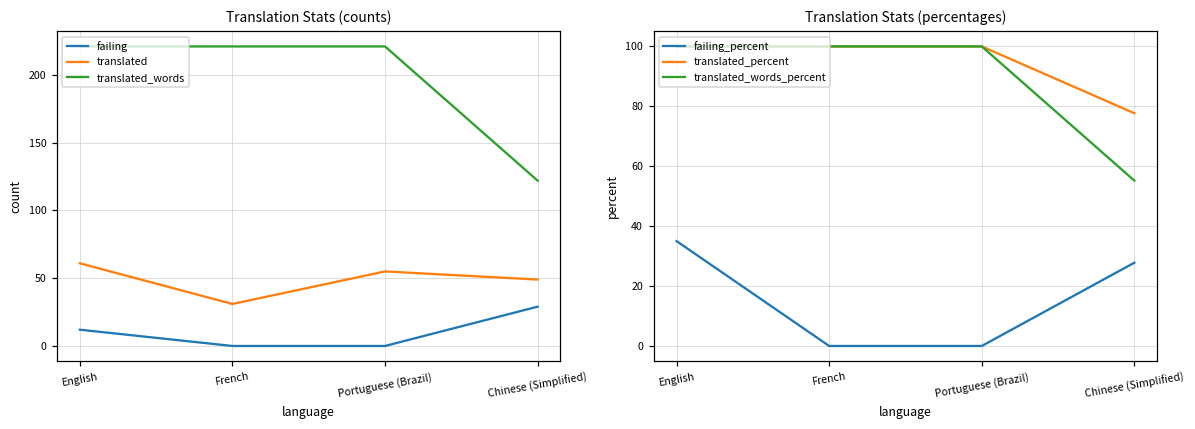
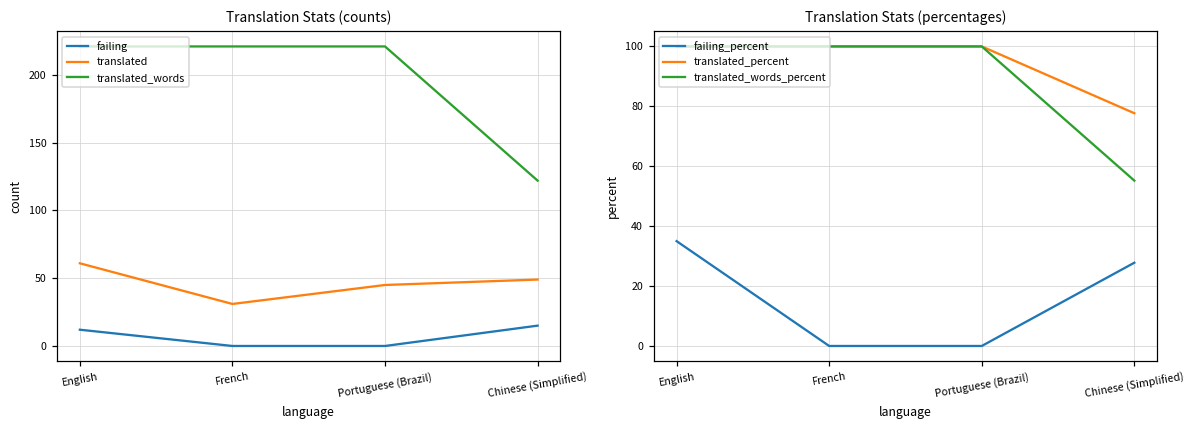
  {
    "Translation Stats (counts)": {
      "failing": {
        "English": 12,
        "French": 0,
        "Portuguese (Brazil)": 0,
-       "Chinese (Simplified)": 29
+       "Chinese (Simplified)": 15
      },
      "translated": {
        "English": 61,
        "French": 31,
-       "Portuguese (Brazil)": 55,
+       "Portuguese (Brazil)": 45,
        "Chinese (Simplified)": 49
      },
      "translated_words": {
        "French": 221,
        "Portuguese (Brazil)": 221,
        "Chinese (Simplified)": 122
      }
    },
    "Translation Stats (percentages)": {
      "failing_percent": {
        "English": 35,
        "French": 0,
        "Portuguese (Brazil)": 0,
        "Chinese (Simplified)": 28
      },
      "translated_percent": {
        "Chinese (Simplified)": 78
      },
      "translated_words_percent": {
        "Chinese (Simplified)": 55
      }
    }
  }
